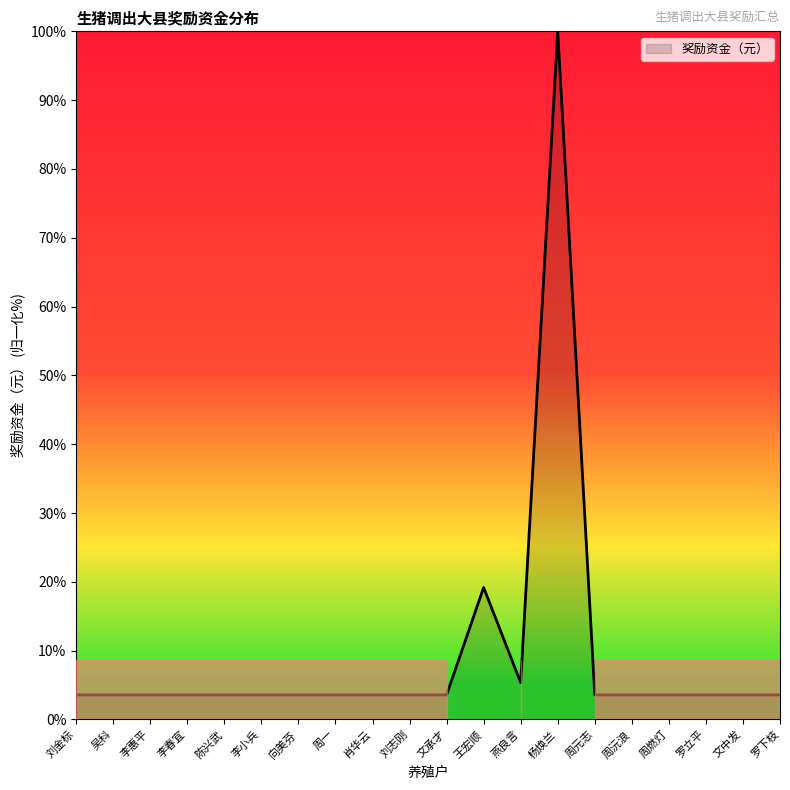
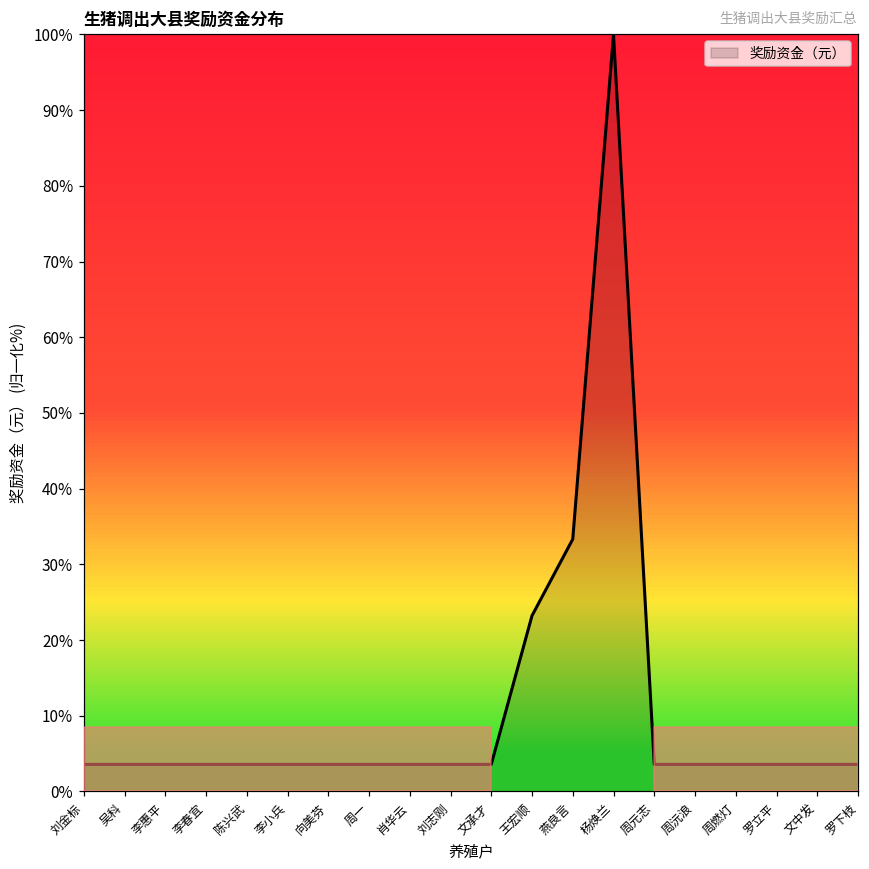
  {
    "刘金标": "4%",
    "吴科": "4%",
    "李惠平": "4%",
    "李春宜": "4%",
    "陈兴武": "4%",
    "李小兵": "4%",
    "向美芬": "4%",
    "周一": "4%",
    "肖华云": "4%",
    "刘志刚": "4%",
    "文承才": "4%",
-   "王宏顺": "19%",
-   "燕良言": "5%",
+   "王宏顺": "23%",
+   "燕良言": "33%",
    "杨焕兰": "100%",
    "周元志": "4%",
    "周沅浪": "4%",
    "周燃灯": "4%",
    "罗立平": "4%",
    "文中发": "4%",
    "罗下枝": "4%"
  }
